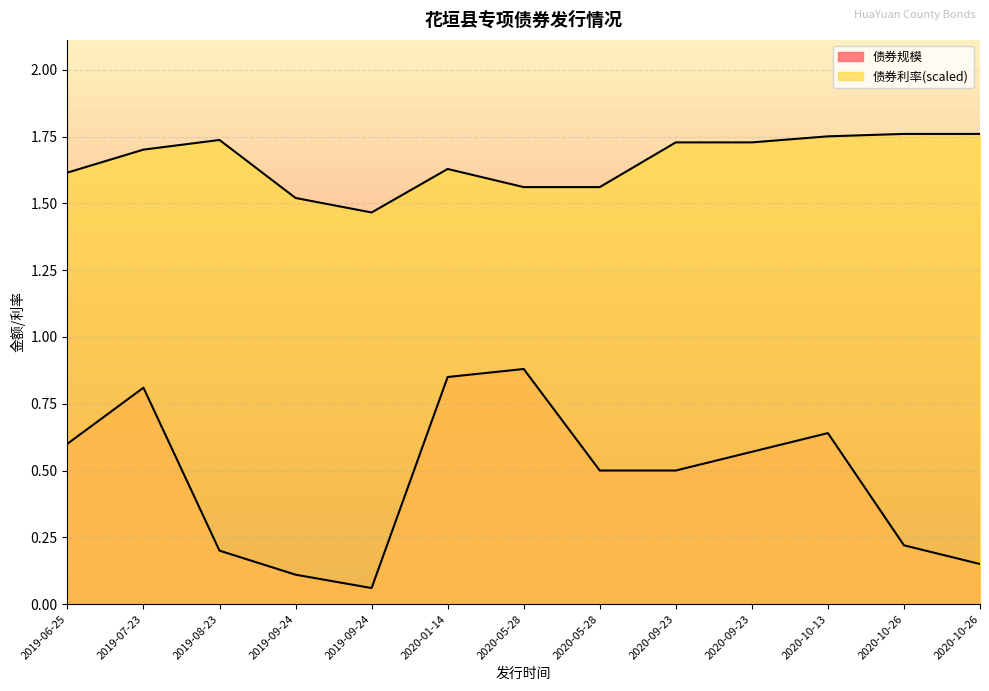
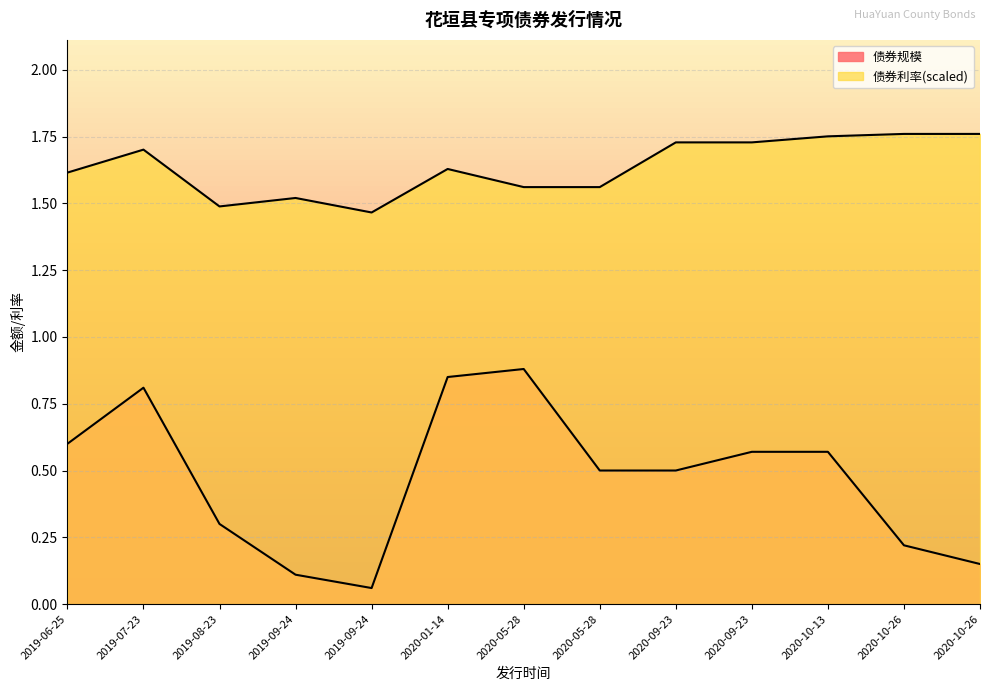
  {
    "债券规模": {
      "2019-06-25": 0.60,
      "2019-07-23": 0.81,
-     "2019-08-23": 0.2,
+     "2019-08-23": 0.3,
      "2020-01-14": 0.85,
-     "2020-10-13": 0.64
+     "2020-10-13": 0.57
    },
    "债券利率(scaled)": {
      "2019-06-25": 1.62,
      "2019-07-23": 1.70,
-     "2019-08-23": 1.74,
+     "2019-08-23": 1.49,
      "2020-01-14": 1.63,
      "2020-10-13": 1.75
    }
  }
